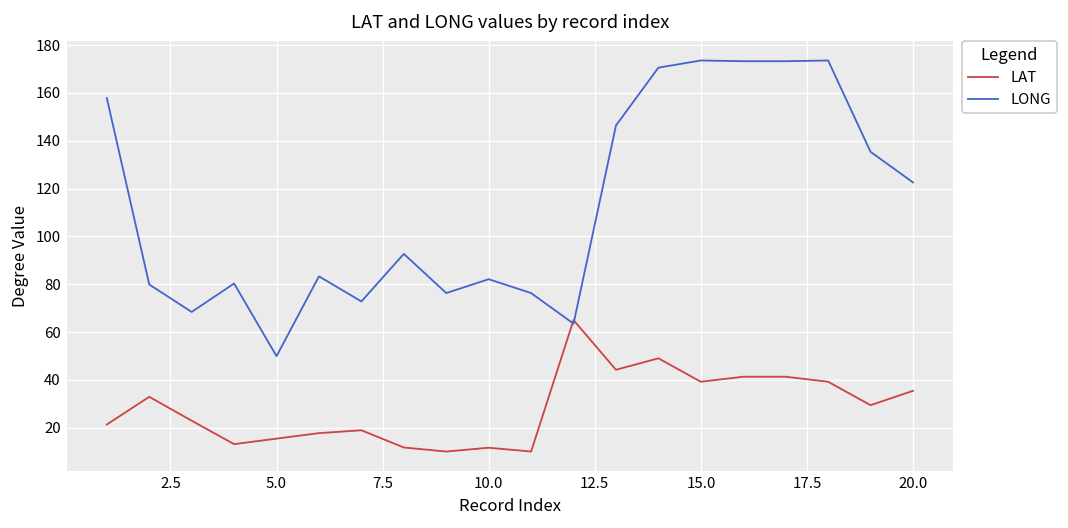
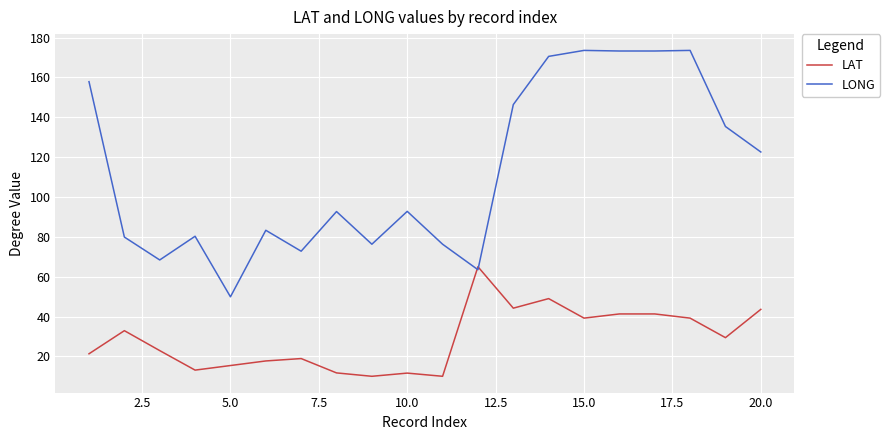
  {
    "LAT": {
      "5.0": 15,
      "10.0": 12,
      "15.0": 39,
-     "20.0": 35
+     "20.0": 44
    },
    "LONG": {
      "5.0": 50,
-     "10.0": 82,
+     "10.0": 93,
      "15.0": 174,
      "20.0": 123
    }
  }
